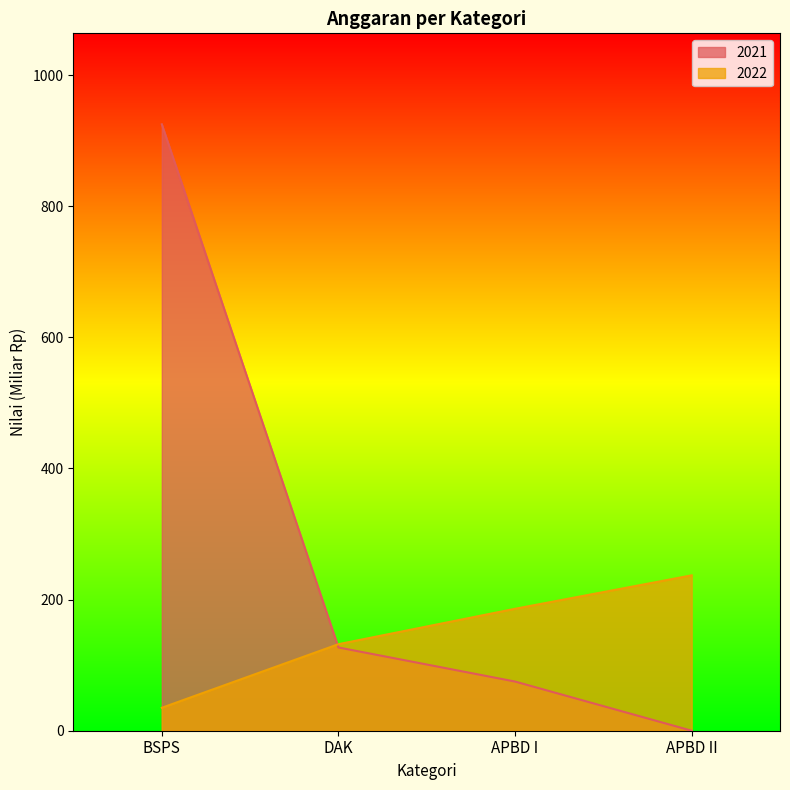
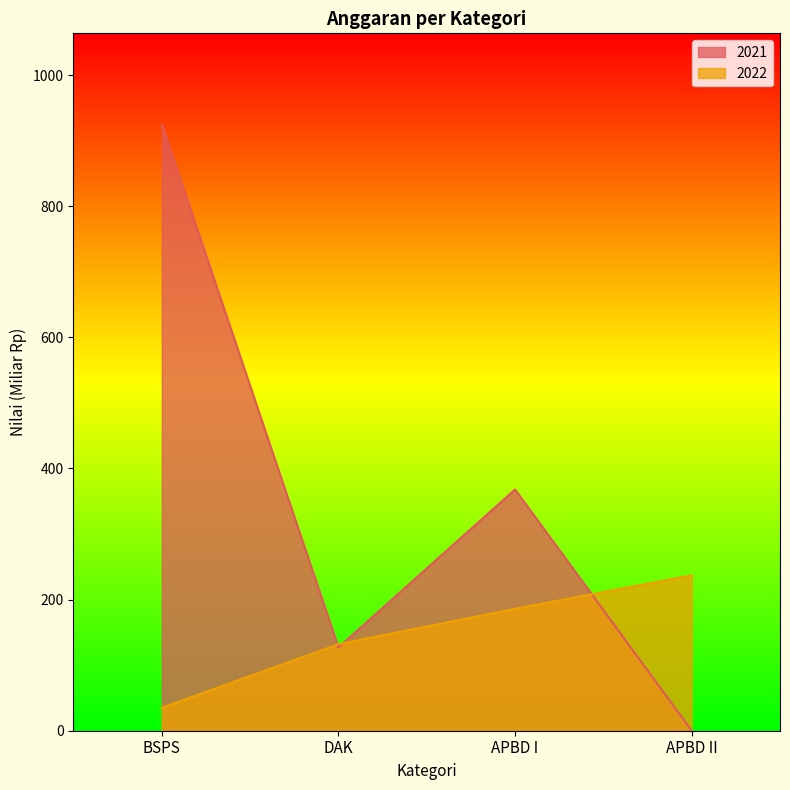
  {
    "2021": {
      "BSPS": 930,
      "DAK": 130,
-     "APBD I": 80,
+     "APBD I": 370,
      "APBD II": 0
    },
    "2022": {
      "BSPS": 40,
      "DAK": 130,
      "APBD I": 190,
      "APBD II": 240
    }
  }
